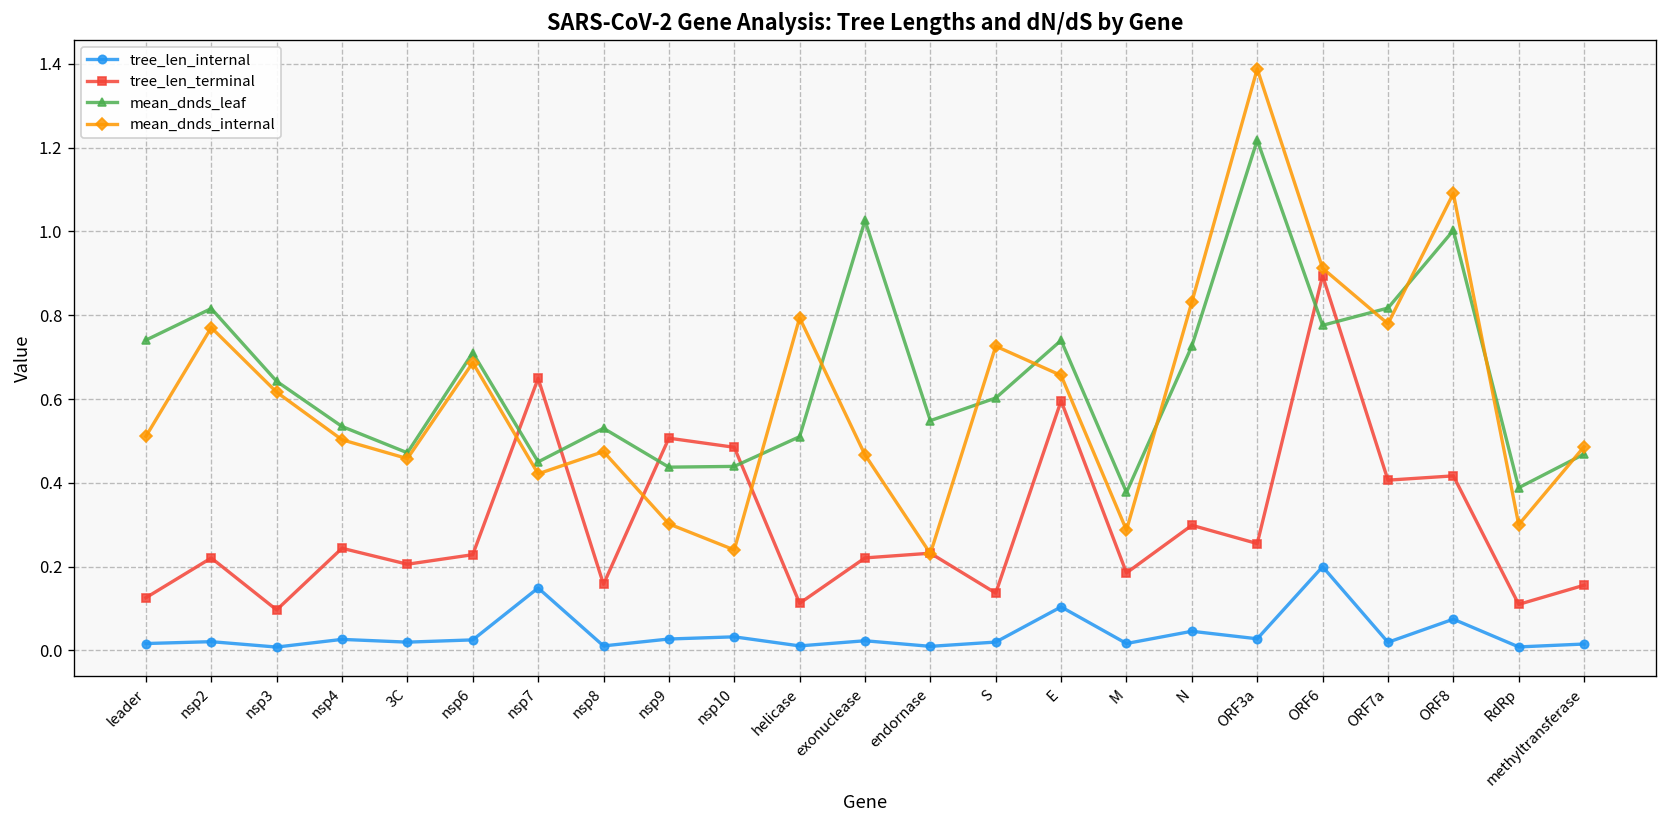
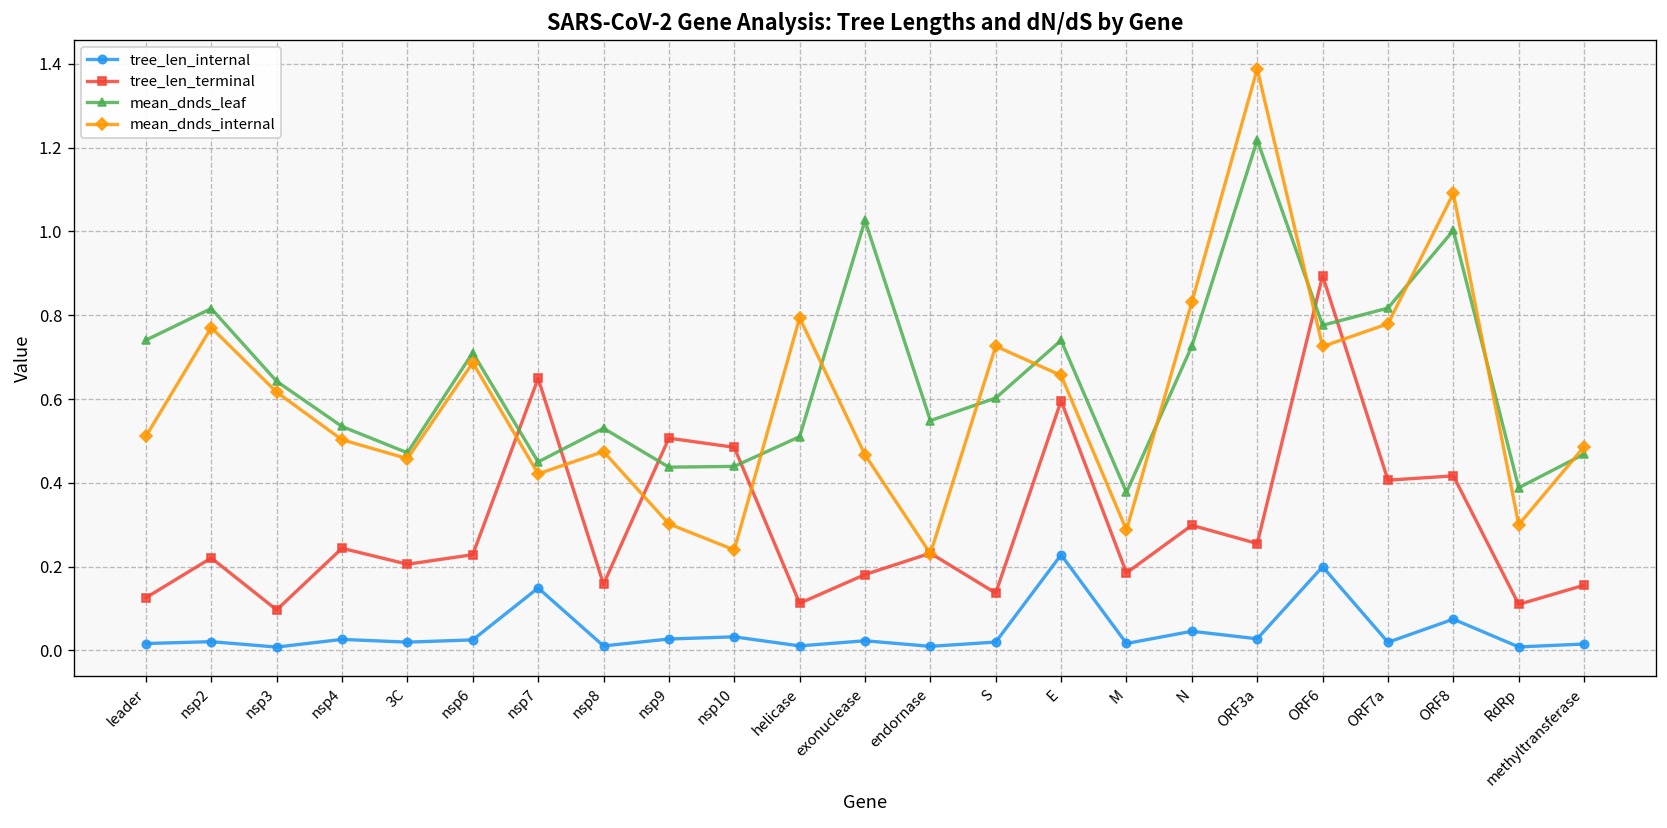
  {
    "tree_len_internal": {
      "leader": 0.02,
      "nsp2": 0.02,
      "nsp3": 0.01,
      "nsp4": 0.03,
      "3C": 0.02,
      "nsp6": 0.03,
      "nsp7": 0.15,
      "nsp8": 0.01,
      "nsp9": 0.03,
      "nsp10": 0.03,
      "helicase": 0.01,
      "exonuclease": 0.02,
      "endornase": 0.01,
      "S": 0.02,
-     "E": 0.10,
+     "E": 0.23,
      "M": 0.02,
      "N": 0.05,
      "ORF3a": 0.03,
      "ORF6": 0.20,
      "ORF7a": 0.02,
      "ORF8": 0.07,
      "RdRp": 0.01,
      "methyltransferase": 0.02
    },
    "tree_len_terminal": {
      "leader": 0.13,
      "nsp2": 0.22,
      "nsp3": 0.10,
      "nsp4": 0.24,
      "3C": 0.21,
      "nsp6": 0.23,
      "nsp7": 0.65,
      "nsp8": 0.16,
      "nsp9": 0.51,
      "nsp10": 0.48,
      "helicase": 0.11,
-     "exonuclease": 0.22,
+     "exonuclease": 0.18,
      "S": 0.14,
      "E": 0.60,
      "M": 0.18,
      "N": 0.30,
      "ORF3a": 0.25,
      "ORF6": 0.89,
      "ORF7a": 0.41,
      "ORF8": 0.42,
      "RdRp": 0.11,
      "methyltransferase": 0.16
    },
    "mean_dnds_leaf": {
      "leader": 0.74,
      "nsp2": 0.82,
      "nsp3": 0.64,
      "nsp4": 0.53,
      "3C": 0.47,
      "nsp6": 0.71,
      "nsp7": 0.45,
      "nsp8": 0.53,
      "nsp9": 0.44,
      "nsp10": 0.44,
      "helicase": 0.51,
      "exonuclease": 1.03,
      "endornase": 0.55,
      "S": 0.60,
      "E": 0.74,
      "M": 0.38,
      "N": 0.73,
      "ORF3a": 1.22,
      "ORF6": 0.78,
      "ORF7a": 0.82,
      "ORF8": 1.00,
      "RdRp": 0.39,
      "methyltransferase": 0.47
    },
    "mean_dnds_internal": {
      "leader": 0.51,
      "nsp2": 0.77,
      "nsp3": 0.62,
      "nsp4": 0.50,
      "3C": 0.46,
      "nsp6": 0.69,
      "nsp7": 0.42,
      "nsp8": 0.47,
      "nsp9": 0.30,
      "nsp10": 0.24,
      "helicase": 0.79,
      "exonuclease": 0.47,
      "S": 0.73,
      "E": 0.66,
      "M": 0.29,
      "N": 0.83,
      "ORF3a": 1.39,
-     "ORF6": 0.91,
+     "ORF6": 0.73,
      "ORF7a": 0.78,
      "ORF8": 1.09,
      "RdRp": 0.30,
      "methyltransferase": 0.49
    }
  }
